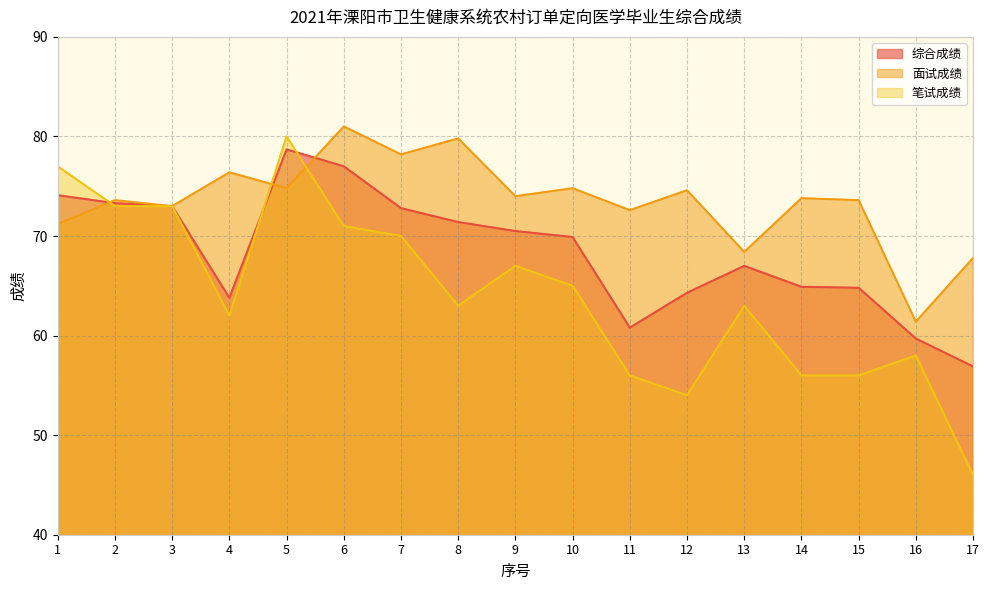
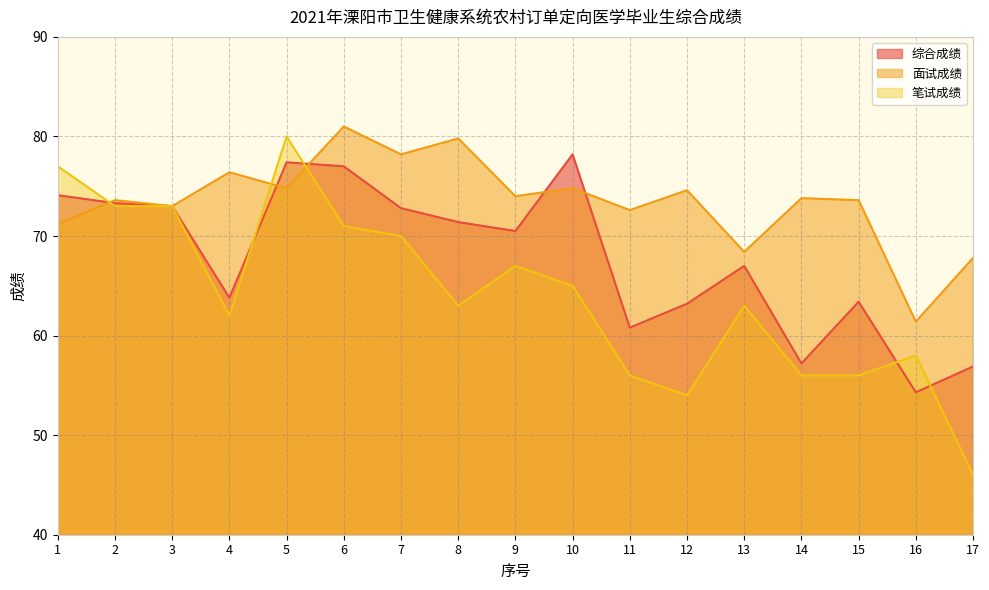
  {
    "综合成绩": {
      "1": 74,
      "2": 73,
      "4": 64,
-     "5": 79,
+     "5": 77,
      "6": 77,
      "7": 73,
      "8": 71,
      "9": 71,
-     "10": 70,
+     "10": 78,
      "11": 61,
-     "12": 64,
+     "12": 63,
      "13": 67,
-     "14": 65,
-     "15": 65,
-     "16": 60,
+     "14": 57,
+     "15": 63,
+     "16": 54,
      "17": 57
    }
  }
